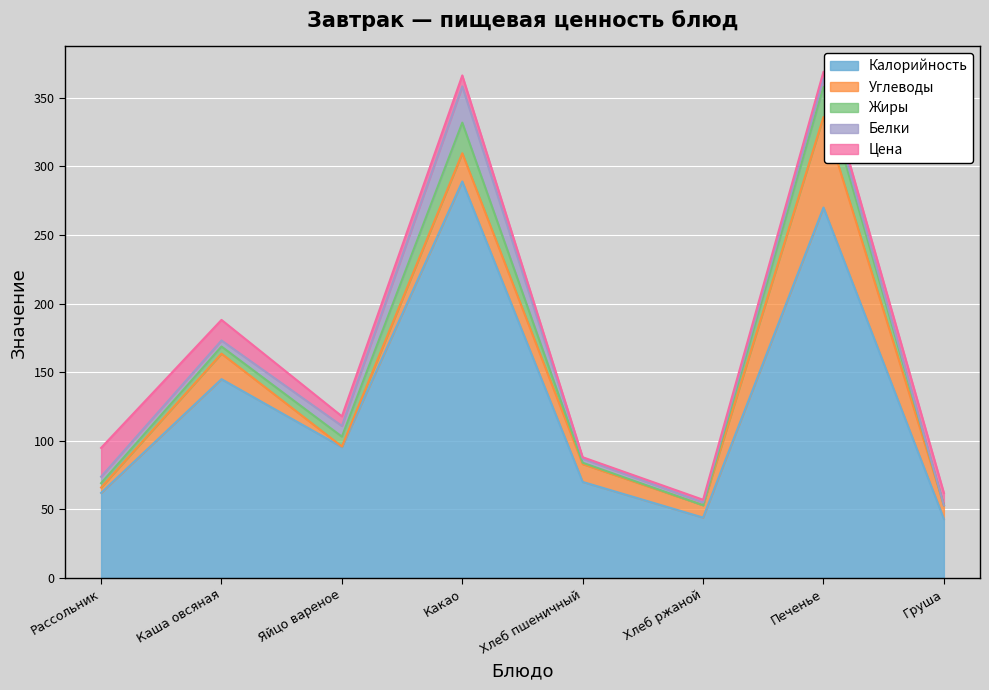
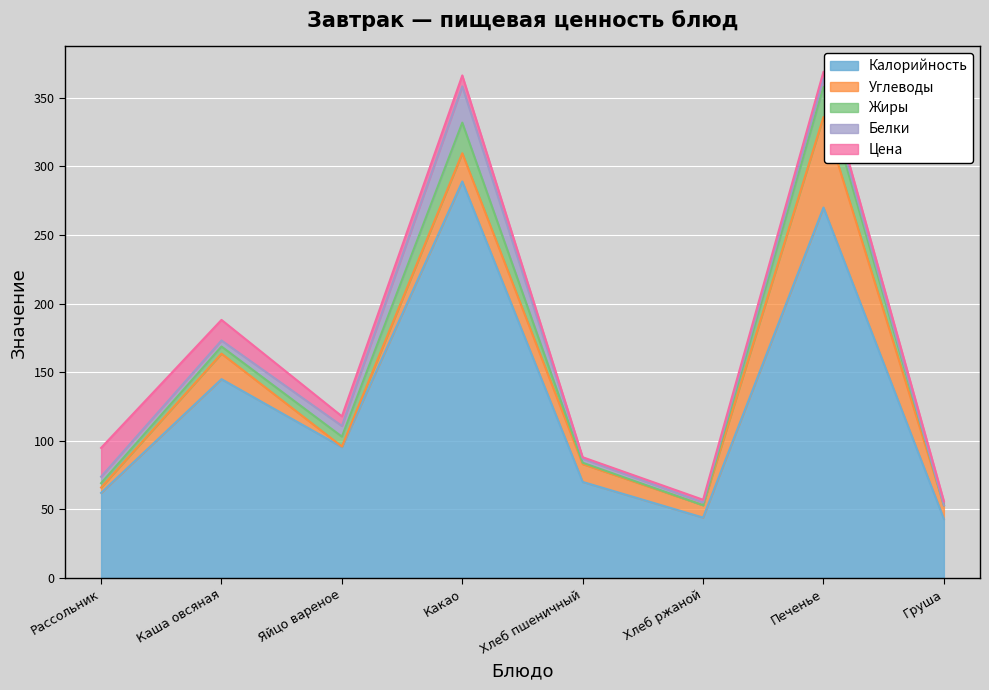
  {
    "Углеводы": {
      "Рассольник": 4,
      "Каша овсяная": 19,
      "Какао": 21,
      "Печенье": 66
    },
    "Жиры": {
      "Рассольник": 3,
      "Каша овсяная": 5,
      "Яйцо вареное": 7,
      "Какао": 22,
      "Печенье": 22
    },
    "Цена": {
      "Рассольник": 21,
      "Каша овсяная": 15,
      "Яйцо вареное": 7,
      "Какао": 8,
      "Хлеб ржаной": 2,
      "Печенье": 5,
-     "Груша": 9
+     "Груша": 3
    }
  }
